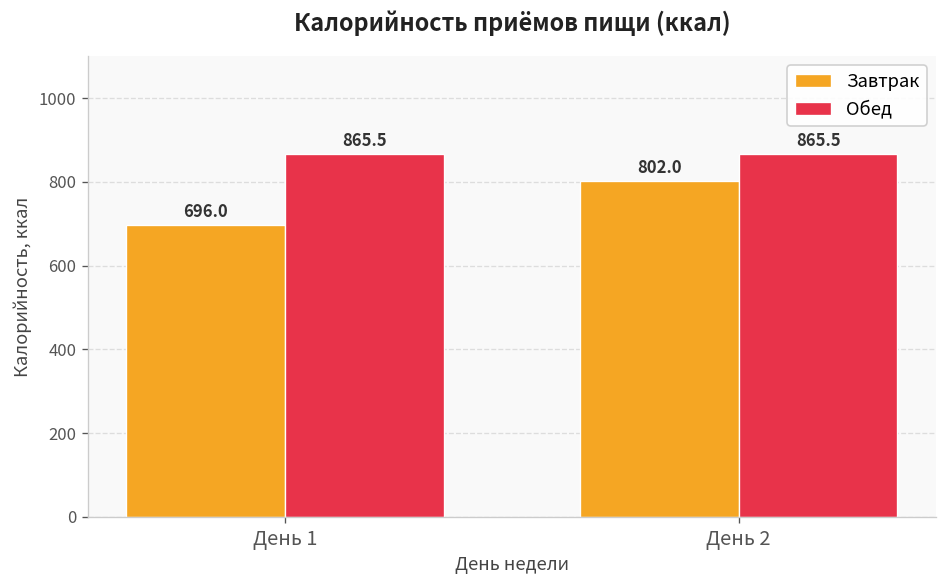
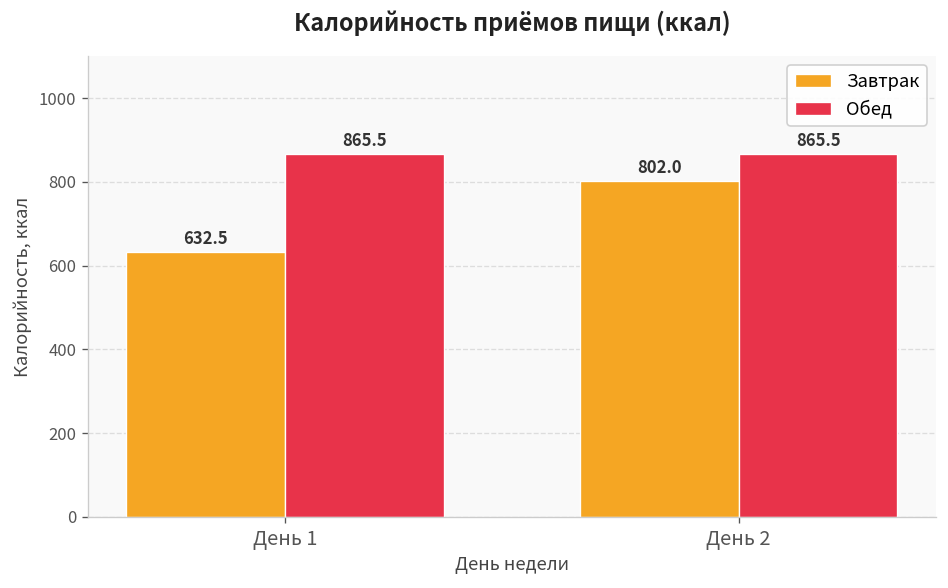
  {
    "Завтрак": {
-     "День 1": 696.0,
+     "День 1": 632.5,
      "День 2": 802.0
    },
    "Обед": {
      "День 1": 865.5,
      "День 2": 865.5
    }
  }
